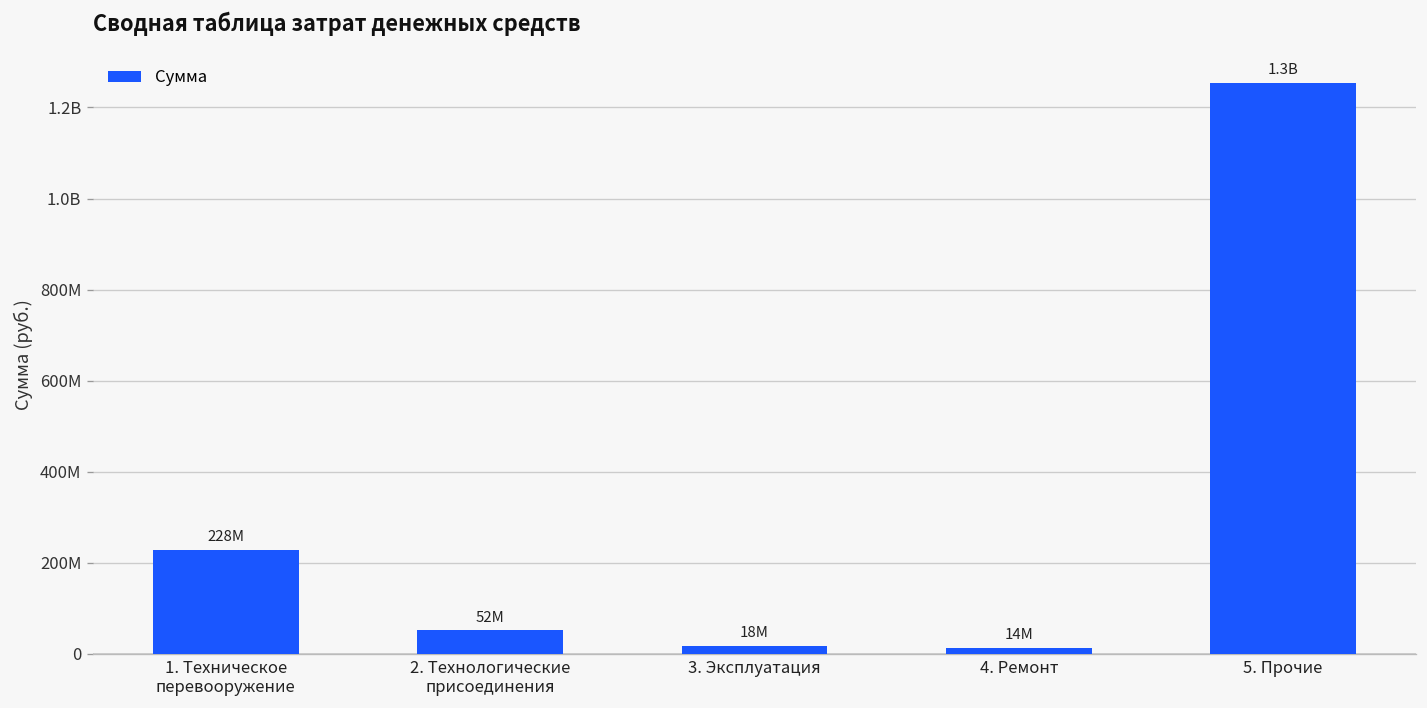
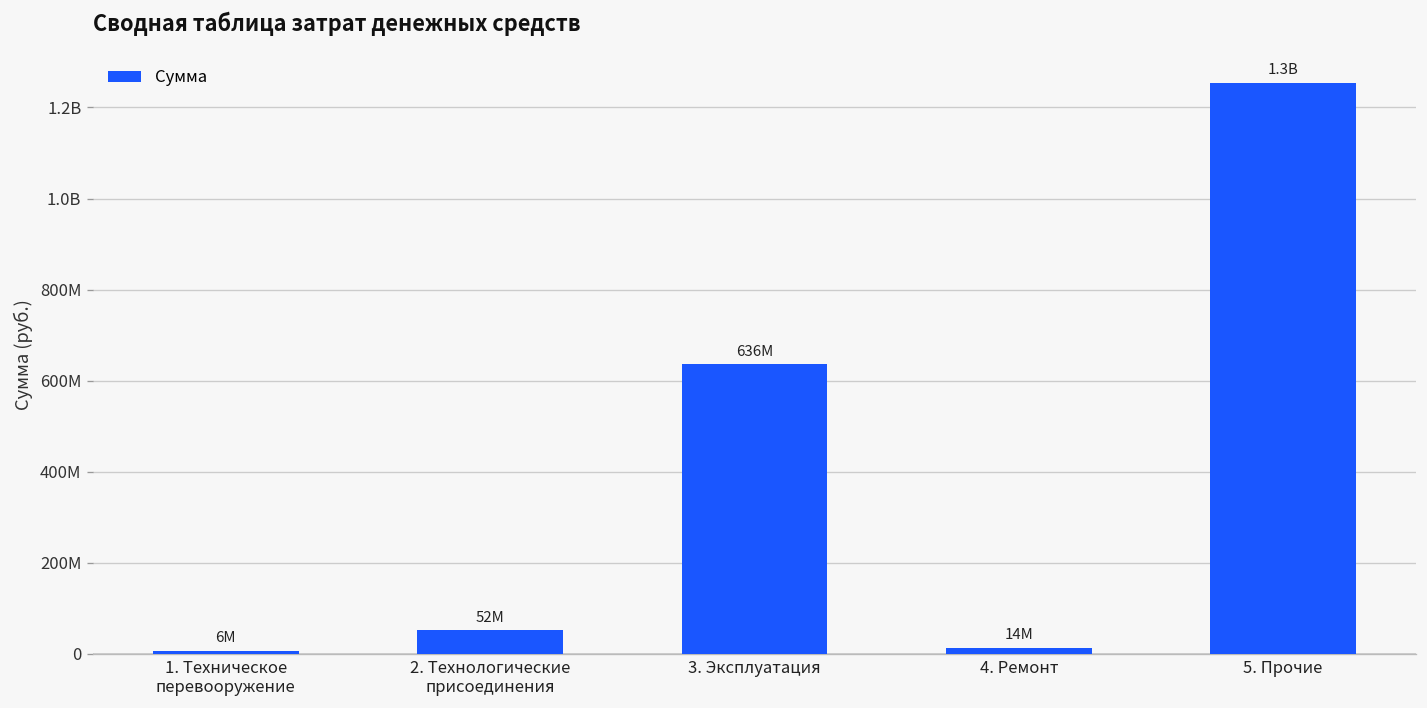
  {
-   "1. Техническое перевооружение": "228M",
+   "1. Техническое перевооружение": "6M",
    "2. Технологические присоединения": "52M",
-   "3. Эксплуатация": "18M",
+   "3. Эксплуатация": "636M",
    "4. Ремонт": "14M",
    "5. Прочие": "1.3B"
  }
